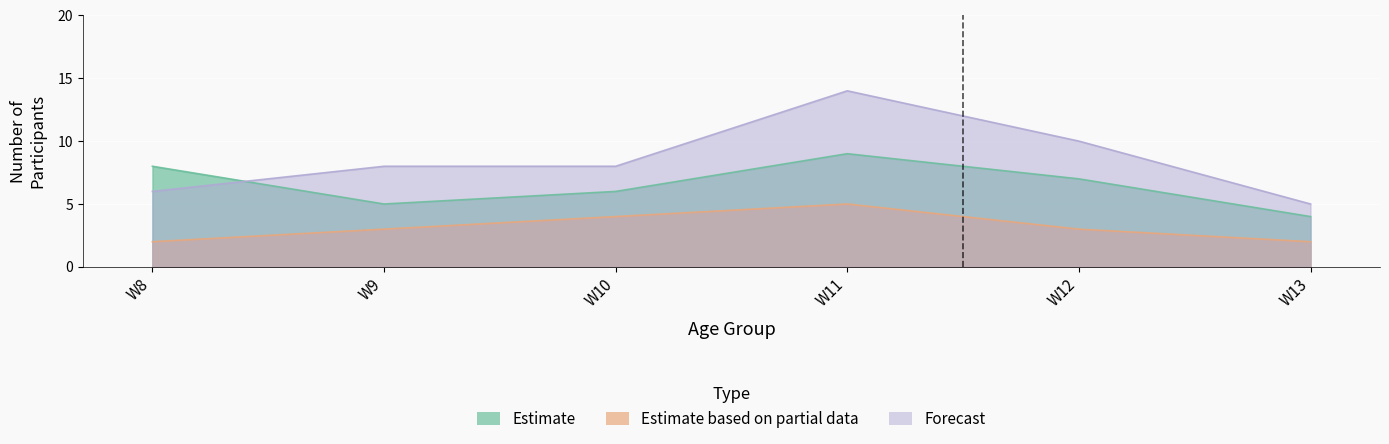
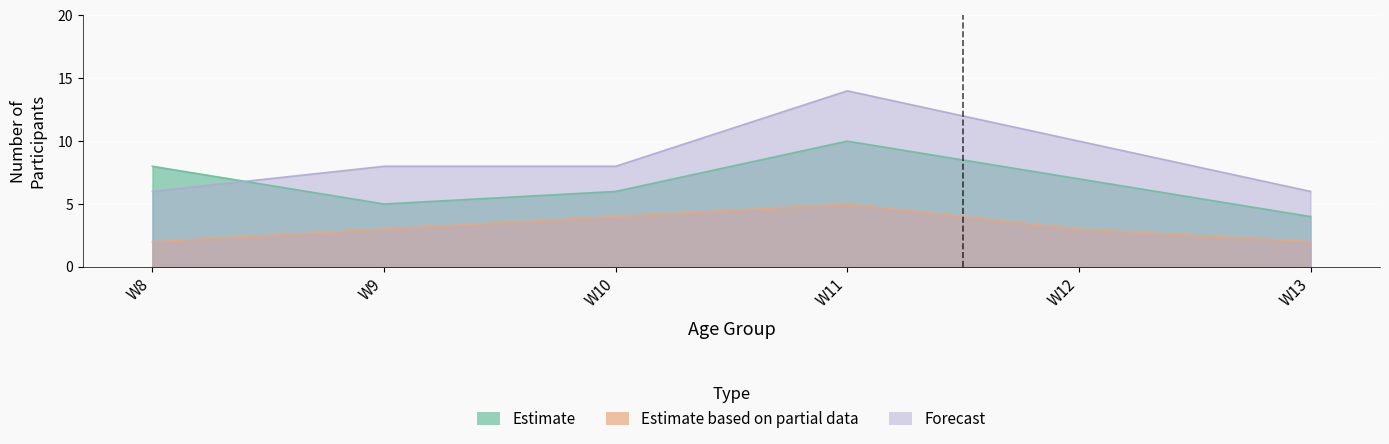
  {
    "Estimate": {
      "W8": 8,
      "W9": 5,
      "W10": 6,
-     "W11": 9,
+     "W11": 10,
      "W12": 7,
      "W13": 4
    },
    "Estimate based on partial data": {
      "W8": 2,
      "W9": 3,
      "W10": 4,
      "W11": 5,
      "W12": 3,
      "W13": 2
    },
    "Forecast": {
      "W8": 6,
      "W9": 8,
      "W10": 8,
      "W11": 14,
      "W12": 10,
-     "W13": 5
+     "W13": 6
    }
  }
